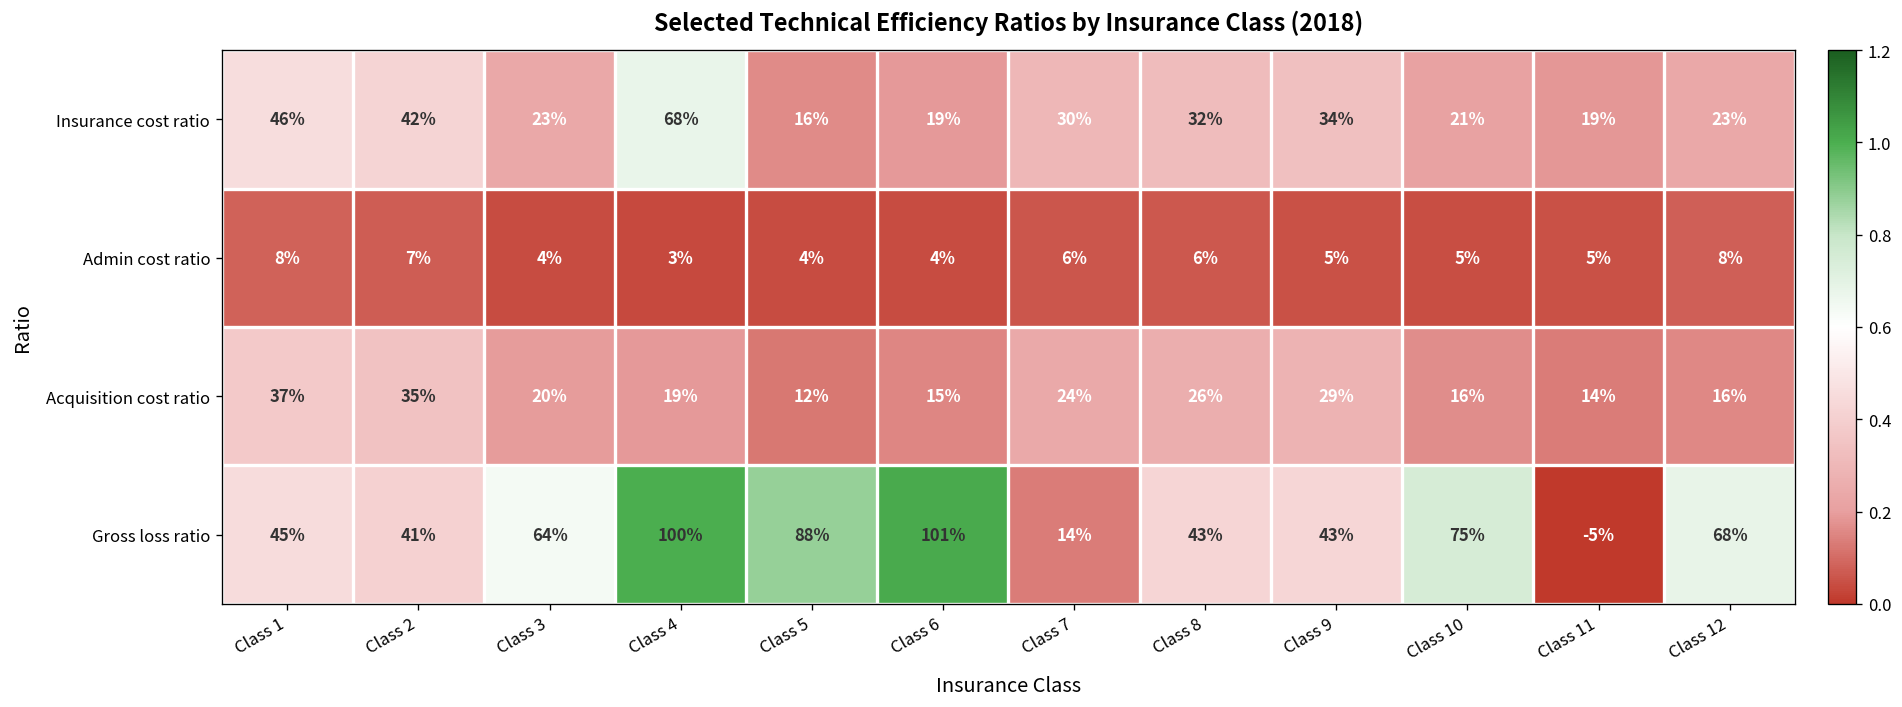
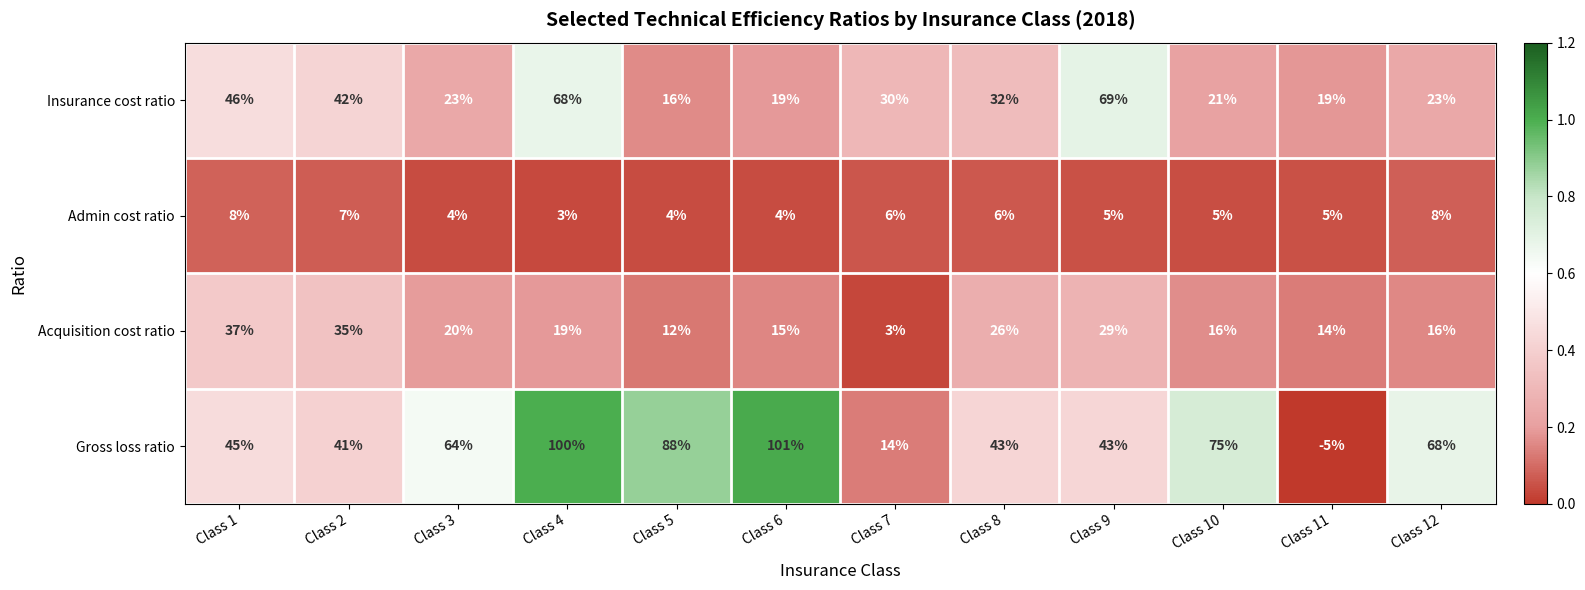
  {
    "Insurance cost ratio": {
      "Class 1": "46%",
      "Class 2": "42%",
      "Class 3": "23%",
      "Class 4": "68%",
      "Class 5": "16%",
      "Class 6": "19%",
      "Class 7": "30%",
      "Class 8": "32%",
-     "Class 9": "34%",
+     "Class 9": "69%",
      "Class 10": "21%",
      "Class 11": "19%",
      "Class 12": "23%"
    },
    "Admin cost ratio": {
      "Class 1": "8%",
      "Class 2": "7%",
      "Class 3": "4%",
      "Class 4": "3%",
      "Class 5": "4%",
      "Class 6": "4%",
      "Class 7": "6%",
      "Class 8": "6%",
      "Class 9": "5%",
      "Class 10": "5%",
      "Class 11": "5%",
      "Class 12": "8%"
    },
    "Acquisition cost ratio": {
      "Class 1": "37%",
      "Class 2": "35%",
      "Class 3": "20%",
      "Class 4": "19%",
      "Class 5": "12%",
      "Class 6": "15%",
-     "Class 7": "24%",
+     "Class 7": "3%",
      "Class 8": "26%",
      "Class 9": "29%",
      "Class 10": "16%",
      "Class 11": "14%",
      "Class 12": "16%"
    },
    "Gross loss ratio": {
      "Class 1": "45%",
      "Class 2": "41%",
      "Class 3": "64%",
      "Class 4": "100%",
      "Class 5": "88%",
      "Class 6": "101%",
      "Class 7": "14%",
      "Class 8": "43%",
      "Class 9": "43%",
      "Class 10": "75%",
      "Class 11": "-5%",
      "Class 12": "68%"
    }
  }
